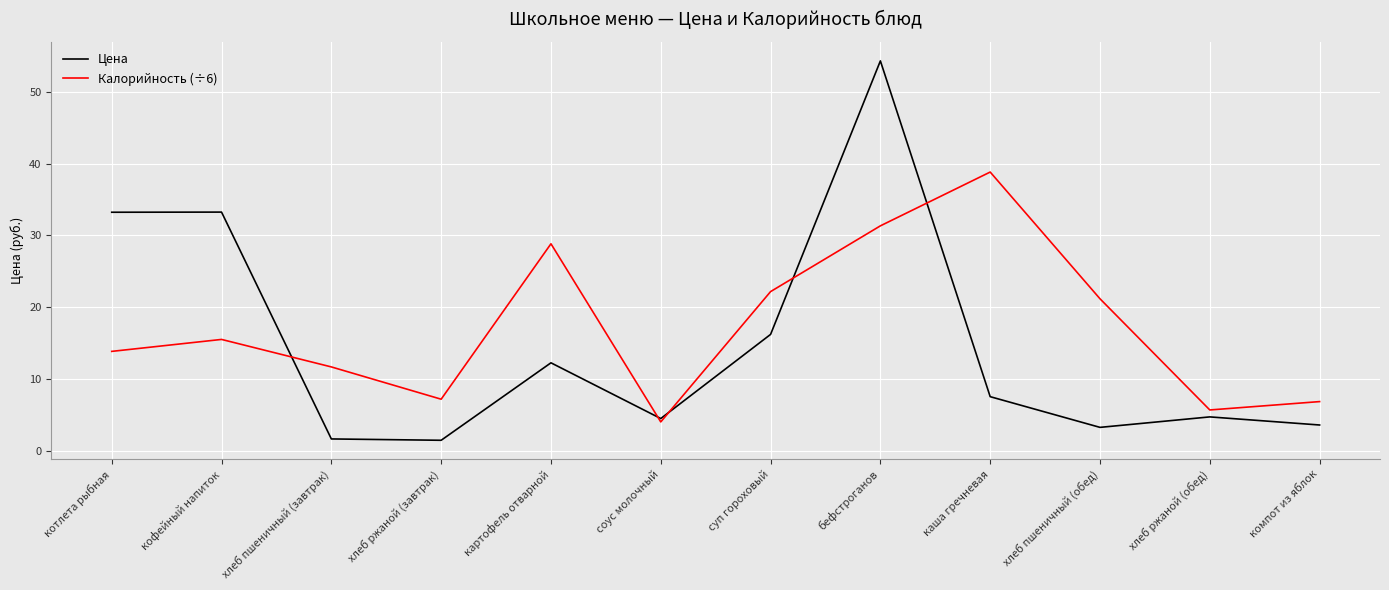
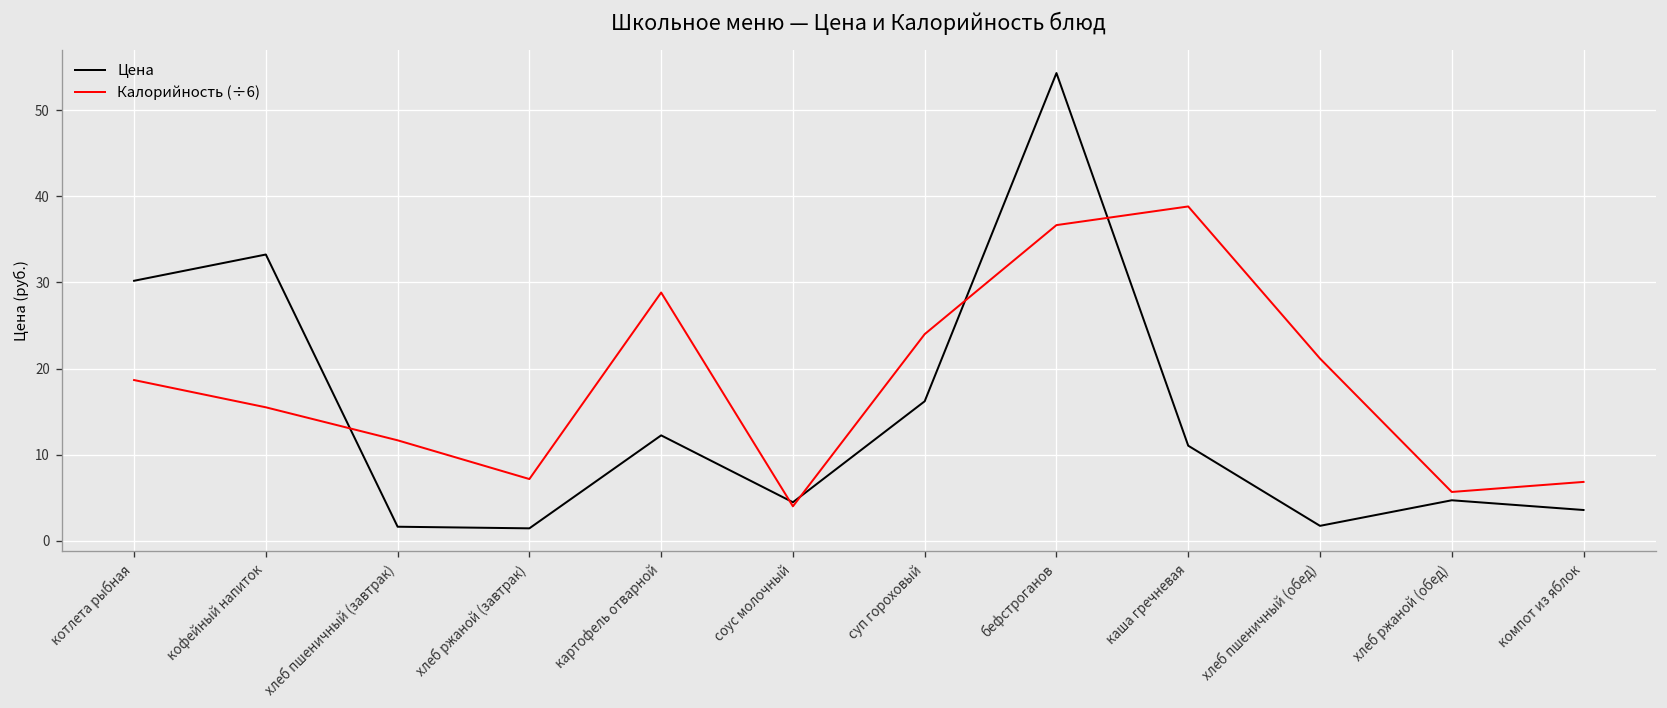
  {
    "Цена": {
-     "котлета рыбная": 33,
+     "котлета рыбная": 30,
      "кофейный напиток": 33,
      "хлеб пшеничный (завтрак)": 2,
      "хлеб ржаной (завтрак)": 1,
      "картофель отварной": 12,
      "соус молочный": 4,
      "суп гороховый": 16,
      "бефстроганов": 54,
-     "каша гречневая": 8,
-     "хлеб пшеничный (обед)": 3,
+     "каша гречневая": 11,
+     "хлеб пшеничный (обед)": 2,
      "хлеб ржаной (обед)": 5,
      "компот из яблок": 4
    },
    "Калорийность (÷6)": {
-     "котлета рыбная": 14,
+     "котлета рыбная": 19,
      "кофейный напиток": 16,
      "хлеб пшеничный (завтрак)": 12,
      "хлеб ржаной (завтрак)": 7,
      "картофель отварной": 29,
      "соус молочный": 4,
-     "суп гороховый": 22,
-     "бефстроганов": 31,
+     "суп гороховый": 24,
+     "бефстроганов": 37,
      "каша гречневая": 39,
      "хлеб пшеничный (обед)": 21,
      "хлеб ржаной (обед)": 6,
      "компот из яблок": 7
    }
  }
